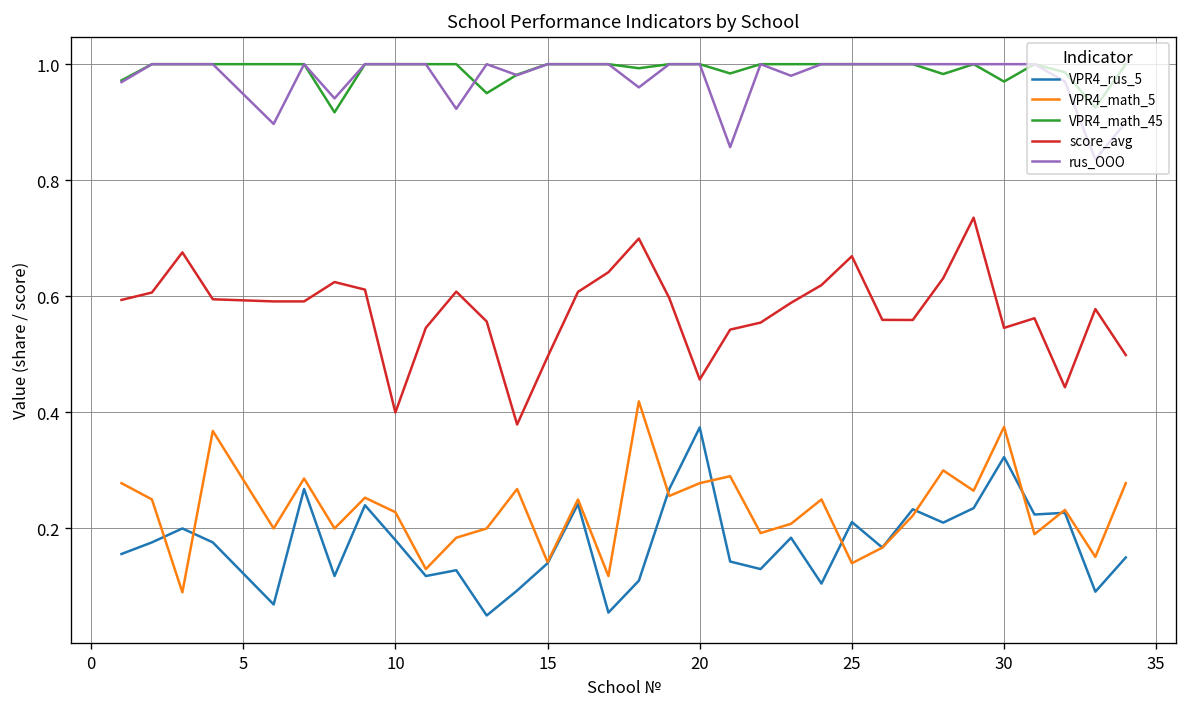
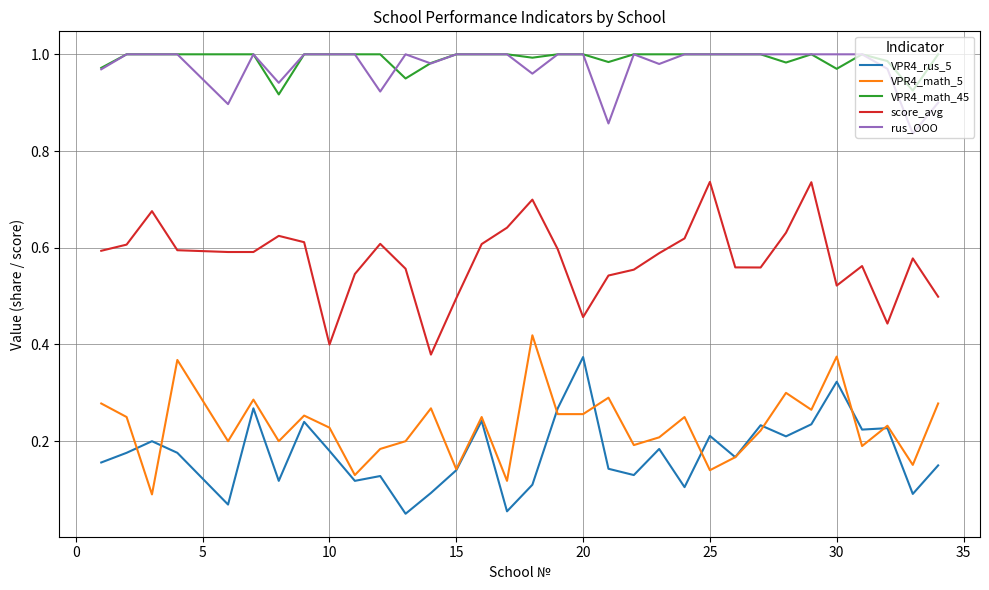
  {
    "VPR4_rus_5": {
      "10": 0.18,
      "20": 0.37,
      "25": 0.21,
      "30": 0.32
    },
    "VPR4_math_5": {
      "10": 0.23,
-     "20": 0.28,
+     "20": 0.26,
      "25": 0.14,
      "30": 0.38
    },
    "VPR4_math_45": {
      "30": 0.97
    },
    "score_avg": {
      "10": 0.40,
      "15": 0.50,
      "20": 0.46,
-     "25": 0.67,
-     "30": 0.55
+     "25": 0.74,
+     "30": 0.52
    },
    "rus_OOO": {
      "30": 1.00
    }
  }
